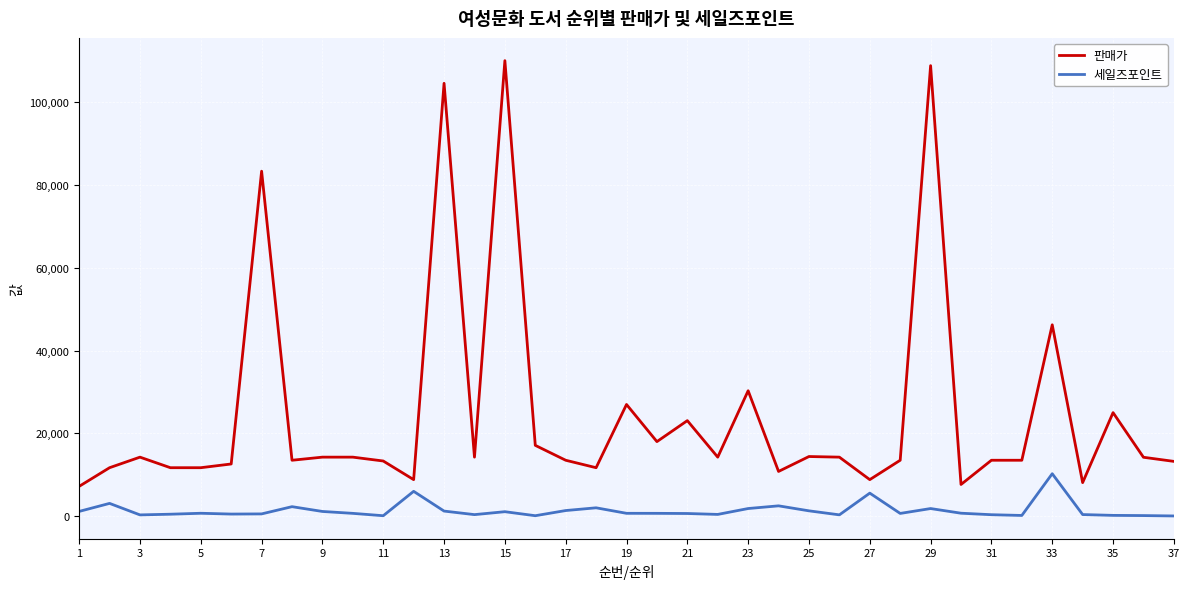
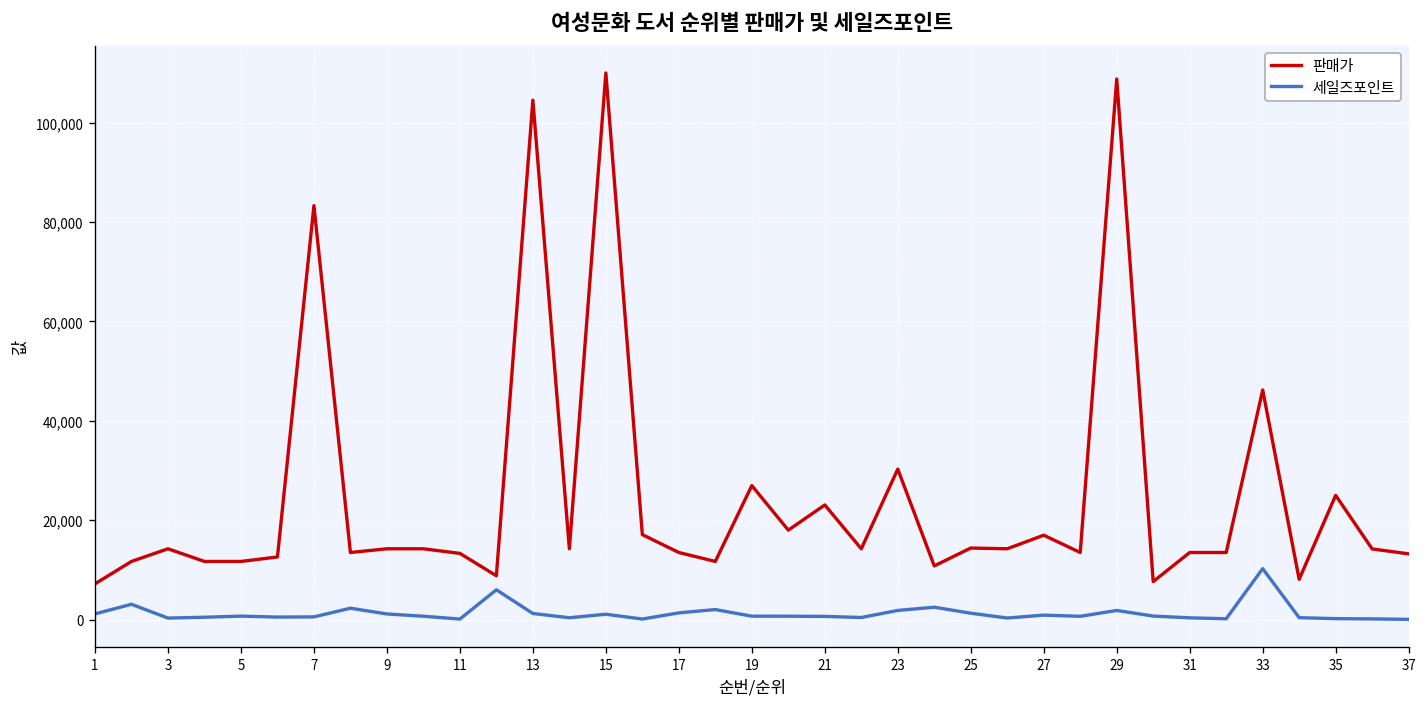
  {
    "판매가": {
      "1": "7,000",
      "3": "14,000",
      "5": "12,000",
      "7": "83,000",
      "9": "14,000",
      "11": "13,000",
      "13": "105,000",
      "15": "110,000",
      "17": "14,000",
      "19": "27,000",
      "21": "23,000",
      "23": "30,000",
      "25": "14,000",
-     "27": "9,000",
+     "27": "17,000",
      "29": "109,000",
      "31": "14,000",
      "33": "46,000",
      "35": "25,000",
      "37": "13,000"
    },
    "세일즈포인트": {
      "1": "1,000",
      "3": "0",
      "5": "1,000",
      "7": "1,000",
      "9": "1,000",
      "11": "0",
      "13": "1,000",
      "15": "1,000",
      "17": "1,000",
      "19": "1,000",
      "21": "1,000",
      "23": "2,000",
      "25": "1,000",
-     "27": "6,000",
+     "27": "1,000",
      "29": "2,000",
      "31": "0",
      "33": "10,000",
      "35": "0",
      "37": "0"
    }
  }
